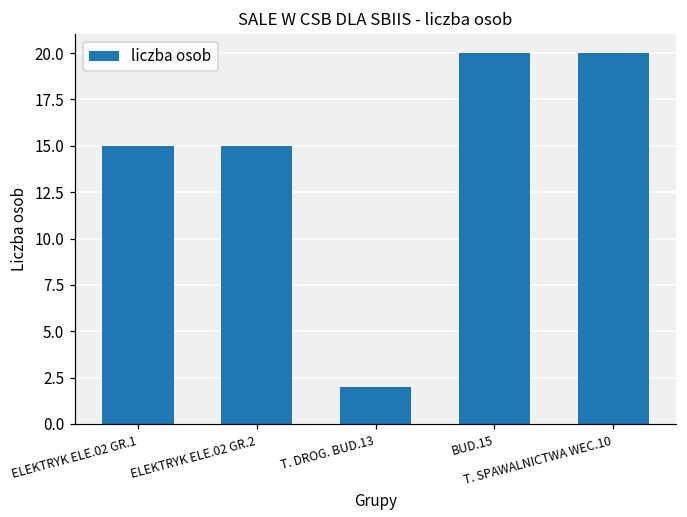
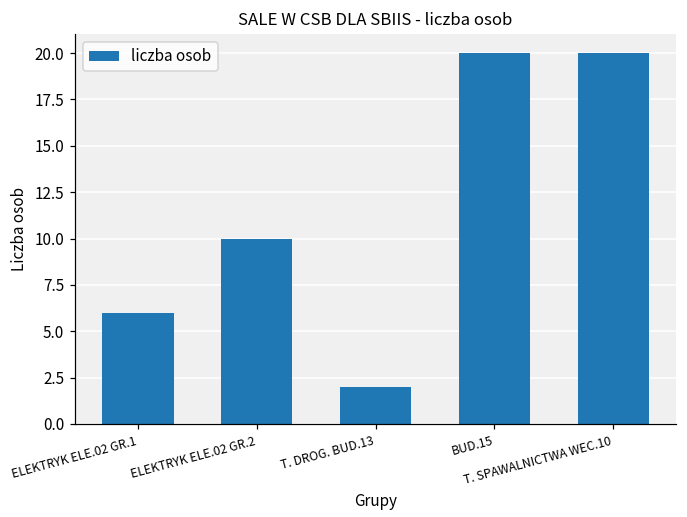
  {
-   "ELEKTRYK ELE.02 GR.1": 15,
-   "ELEKTRYK ELE.02 GR.2": 15,
+   "ELEKTRYK ELE.02 GR.1": 6,
+   "ELEKTRYK ELE.02 GR.2": 10,
    "T. DROG. BUD.13": 2,
    "BUD.15": 20,
    "T. SPAWALNICTWA WEC.10": 20
  }
